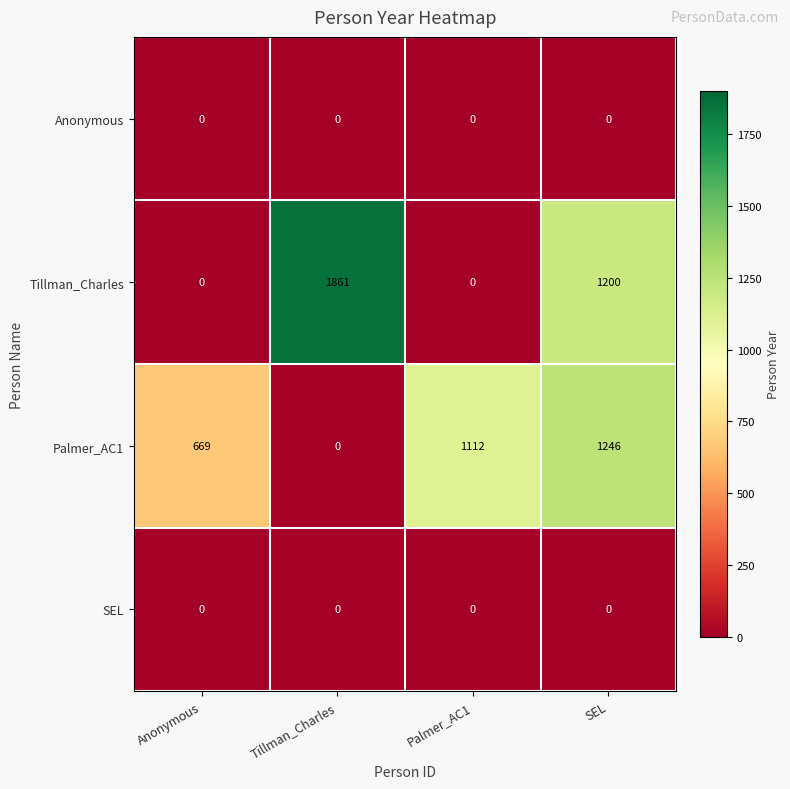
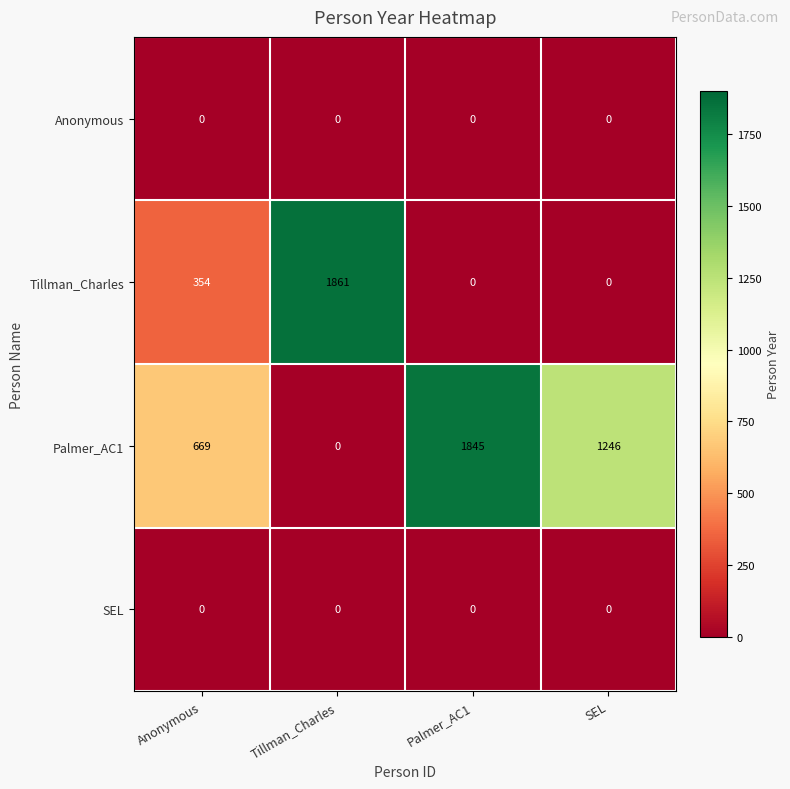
  {
    "Anonymous": {
      "Anonymous": 0,
      "Tillman_Charles": 0,
      "Palmer_AC1": 0,
      "SEL": 0
    },
    "Tillman_Charles": {
-     "Anonymous": 0,
+     "Anonymous": 354,
      "Tillman_Charles": 1861,
      "Palmer_AC1": 0,
-     "SEL": 1200
+     "SEL": 0
    },
    "Palmer_AC1": {
      "Anonymous": 669,
      "Tillman_Charles": 0,
-     "Palmer_AC1": 1112,
+     "Palmer_AC1": 1845,
      "SEL": 1246
    },
    "SEL": {
      "Anonymous": 0,
      "Tillman_Charles": 0,
      "Palmer_AC1": 0,
      "SEL": 0
    }
  }
